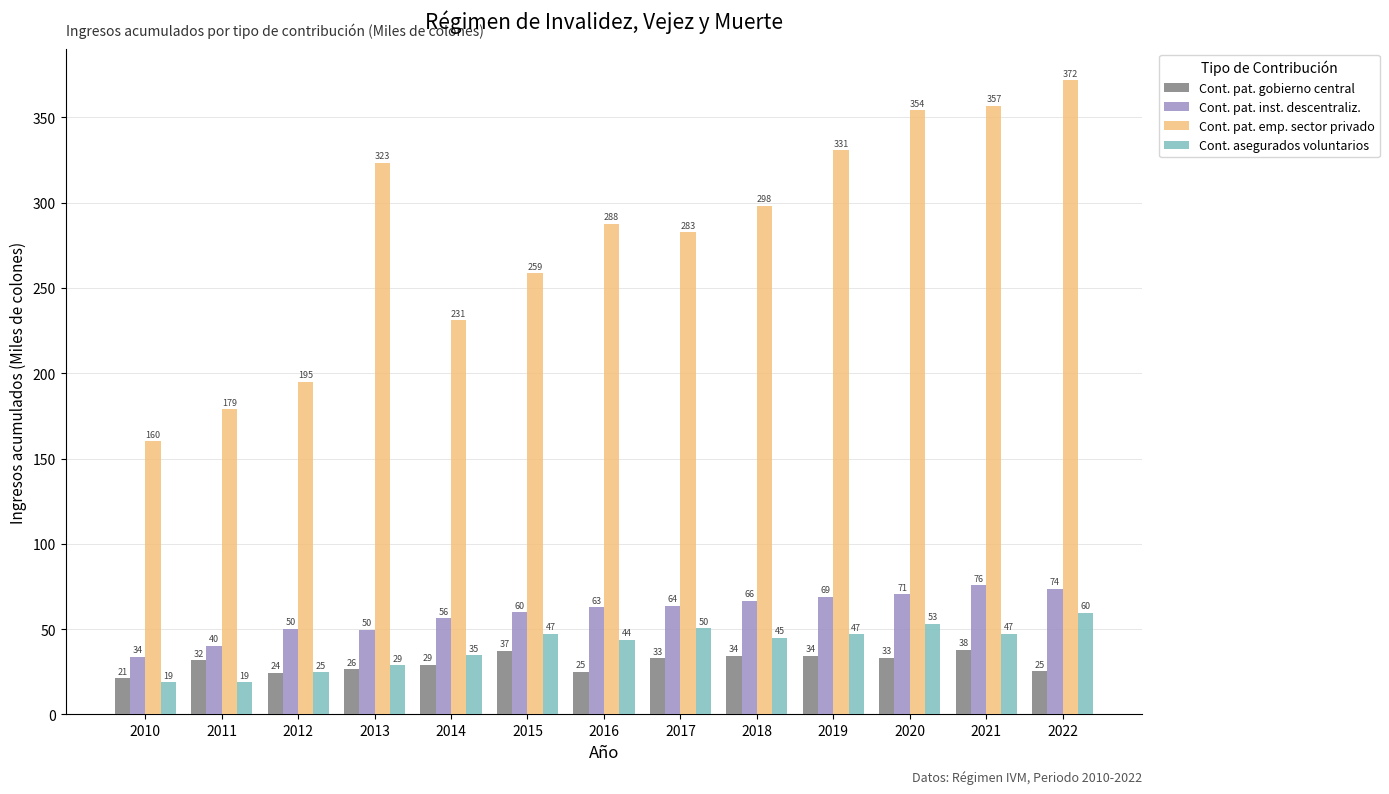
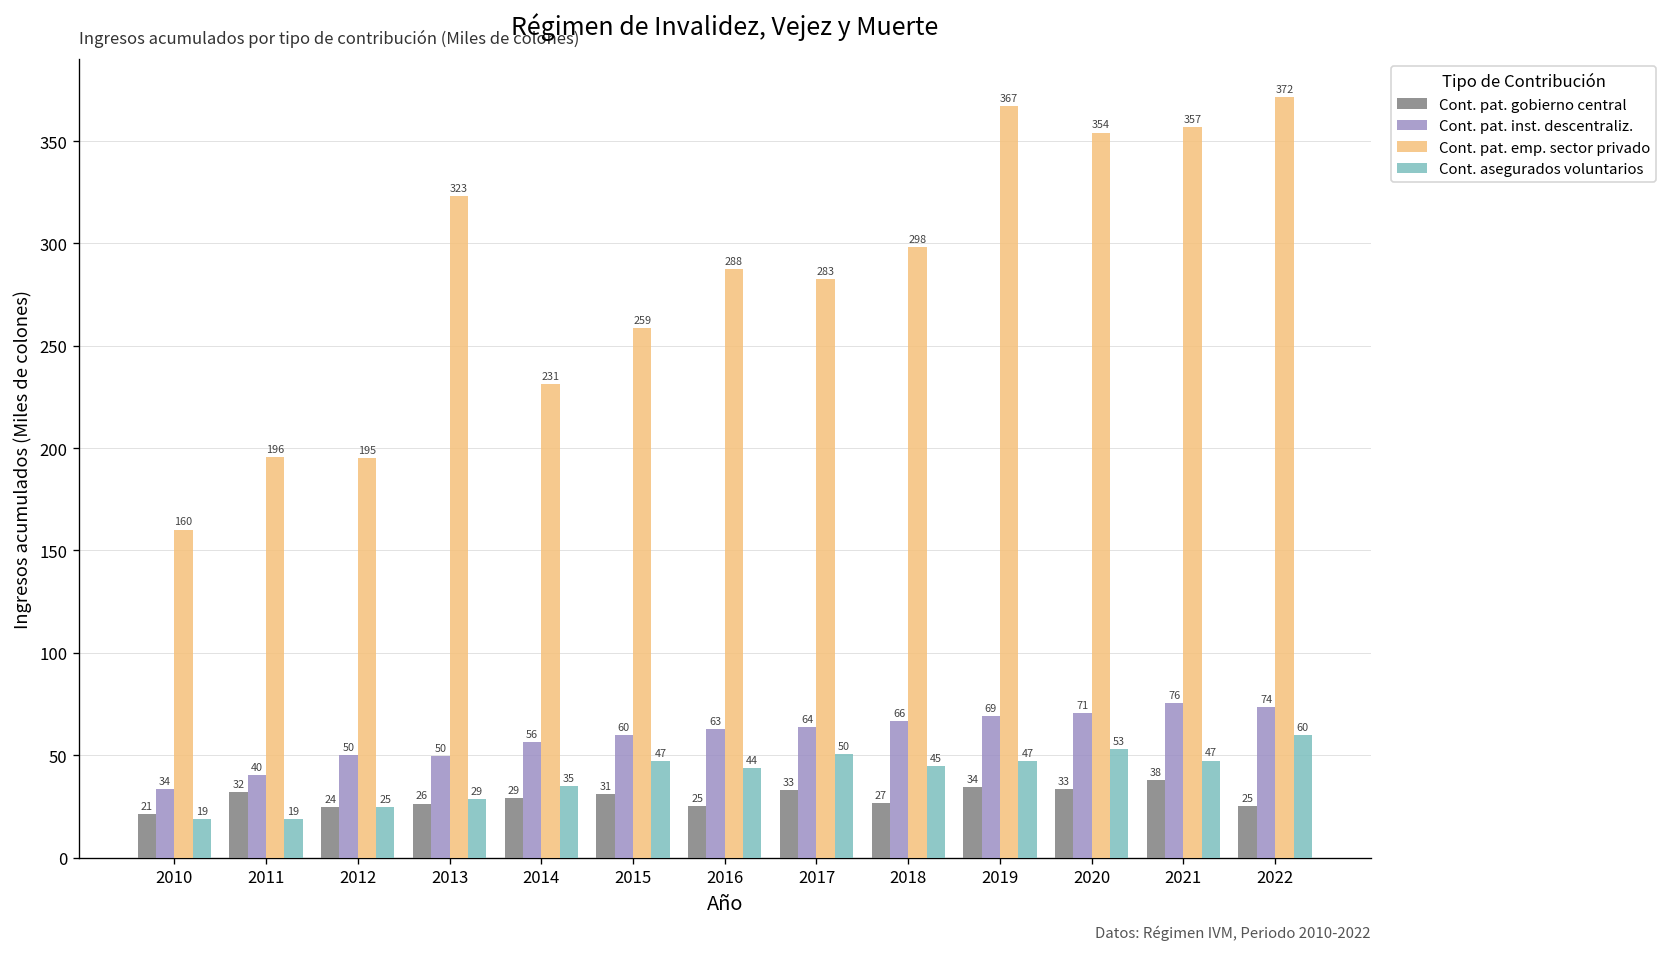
  {
    "Cont. pat. gobierno central": {
      "2010": 21,
      "2011": 32,
      "2012": 24,
      "2013": 26,
      "2014": 29,
-     "2015": 37,
+     "2015": 31,
      "2016": 25,
      "2017": 33,
-     "2018": 34,
+     "2018": 27,
      "2019": 34,
      "2020": 33,
      "2021": 38,
      "2022": 25
    },
    "Cont. pat. emp. sector privado": {
      "2010": 160,
-     "2011": 179,
+     "2011": 196,
      "2012": 195,
      "2013": 323,
      "2014": 231,
      "2015": 259,
      "2016": 288,
      "2017": 283,
      "2018": 298,
-     "2019": 331,
+     "2019": 367,
      "2020": 354,
      "2021": 357,
      "2022": 372
    }
  }
